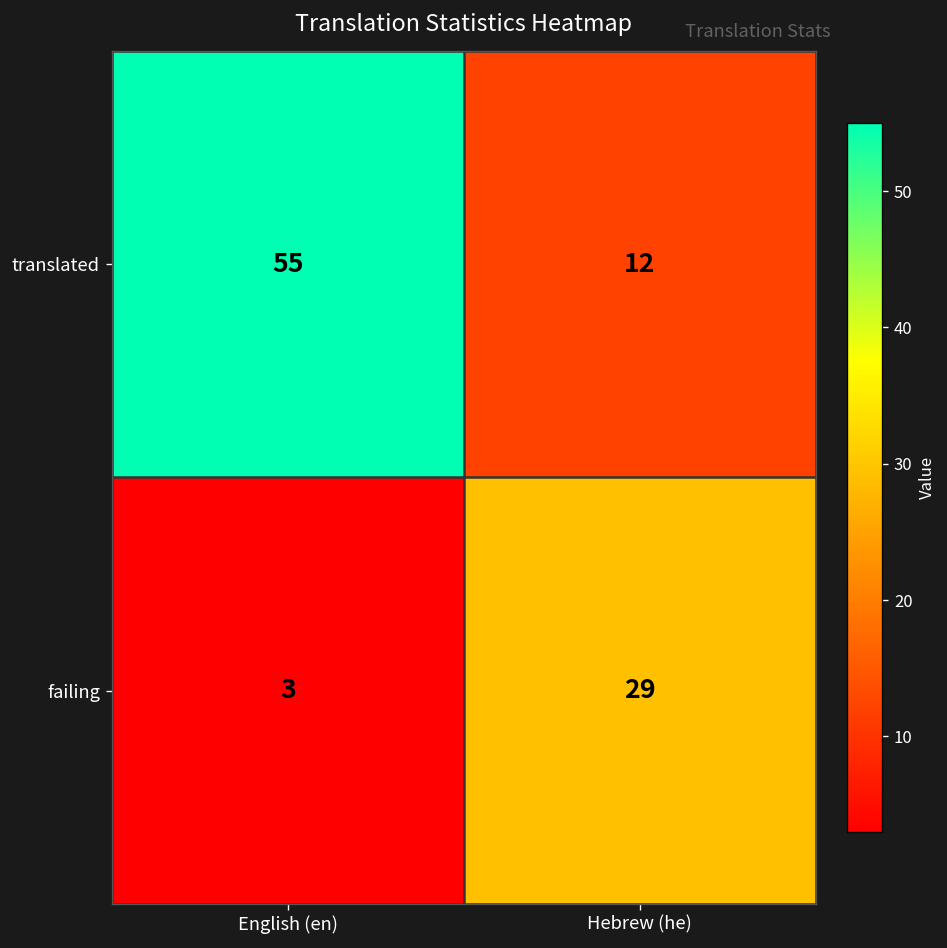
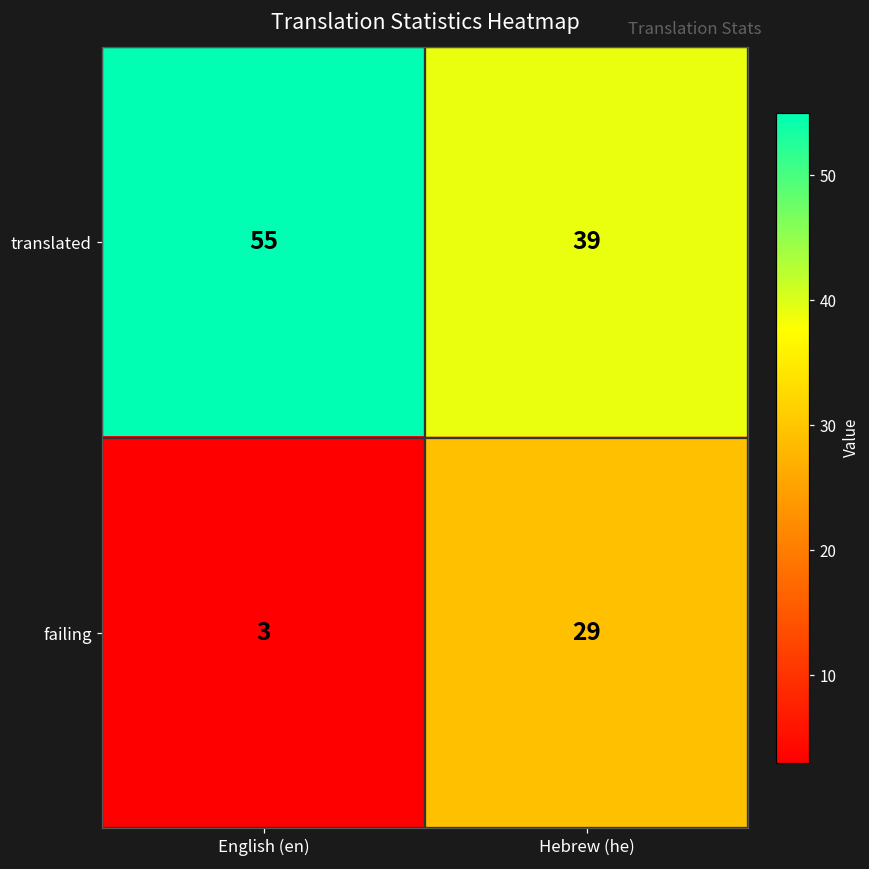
  {
    "translated": {
      "English (en)": 55,
-     "Hebrew (he)": 12
+     "Hebrew (he)": 39
    },
    "failing": {
      "English (en)": 3,
      "Hebrew (he)": 29
    }
  }
